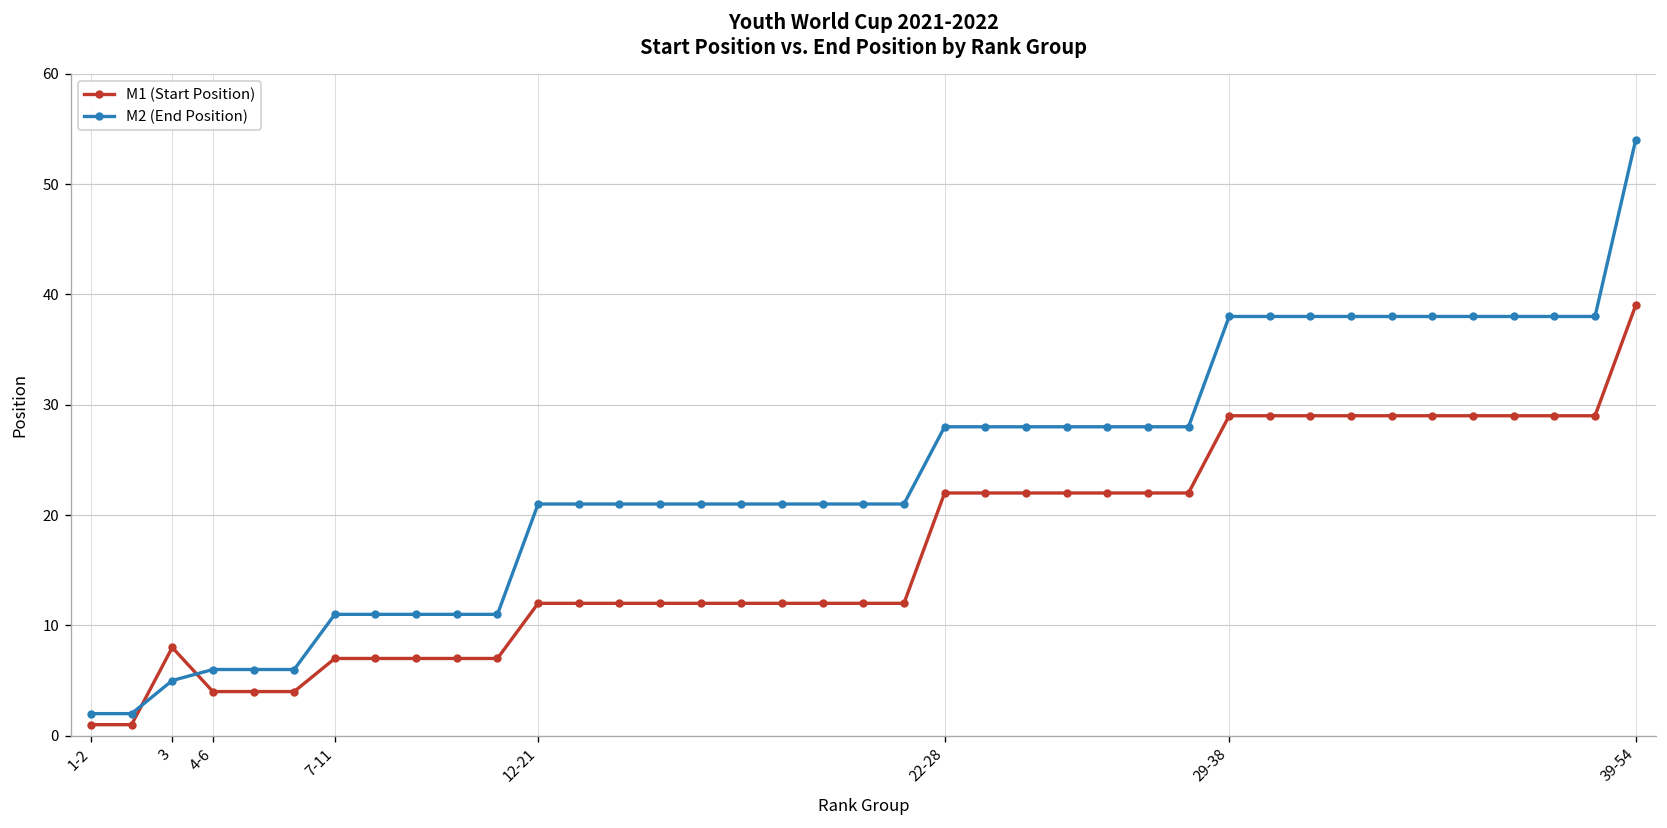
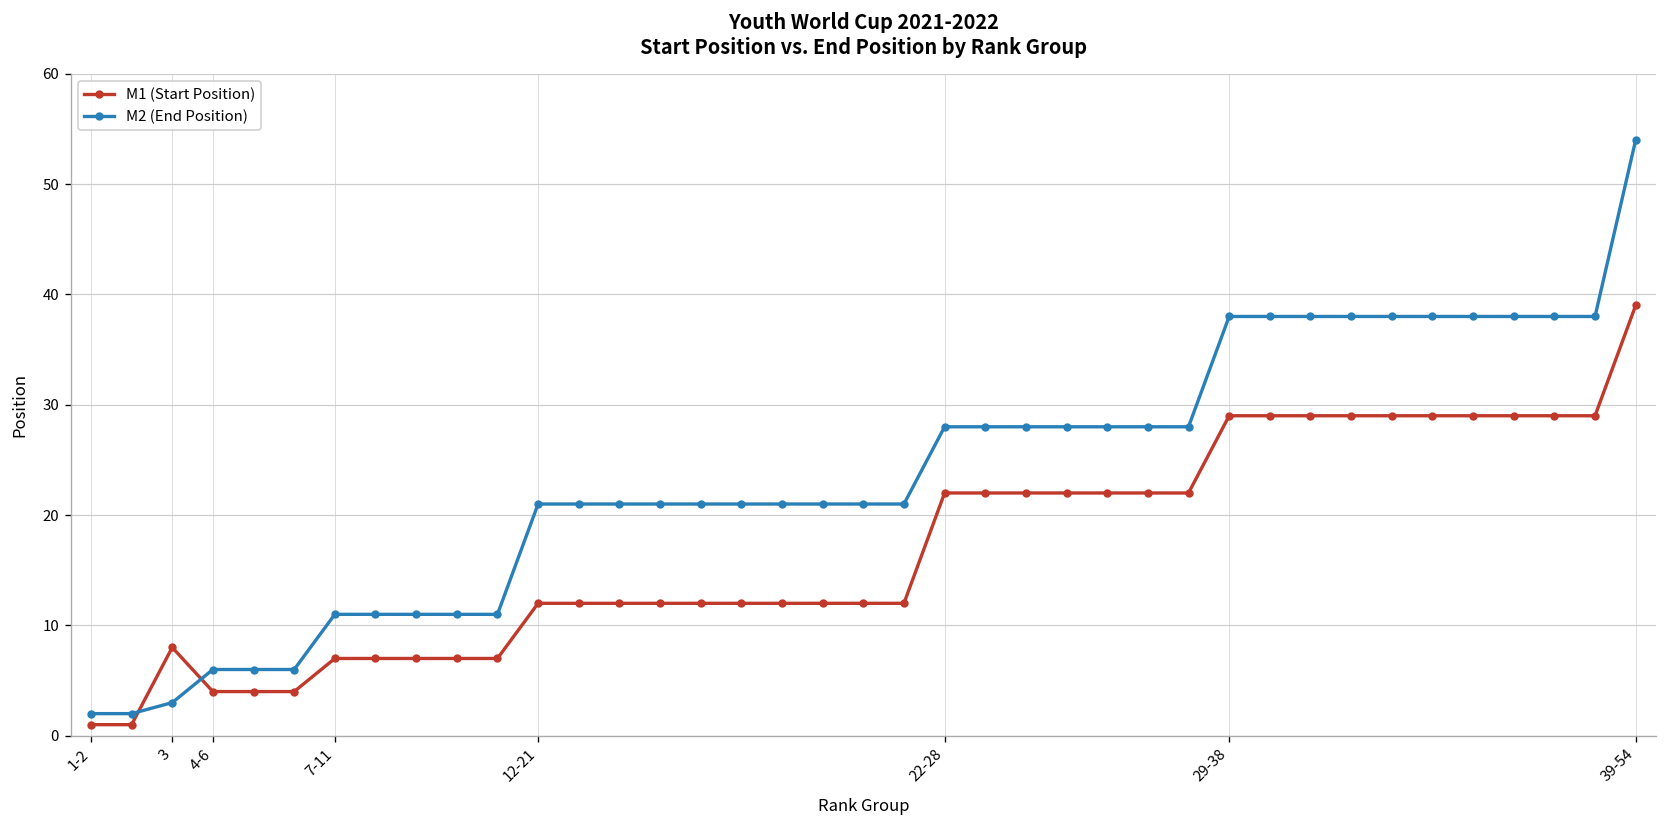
  {
    "M1 (Start Position)": {
      "3": 8,
      "39-54": 39
    },
    "M2 (End Position)": {
-     "3": 5,
+     "3": 3,
      "39-54": 54
    }
  }
